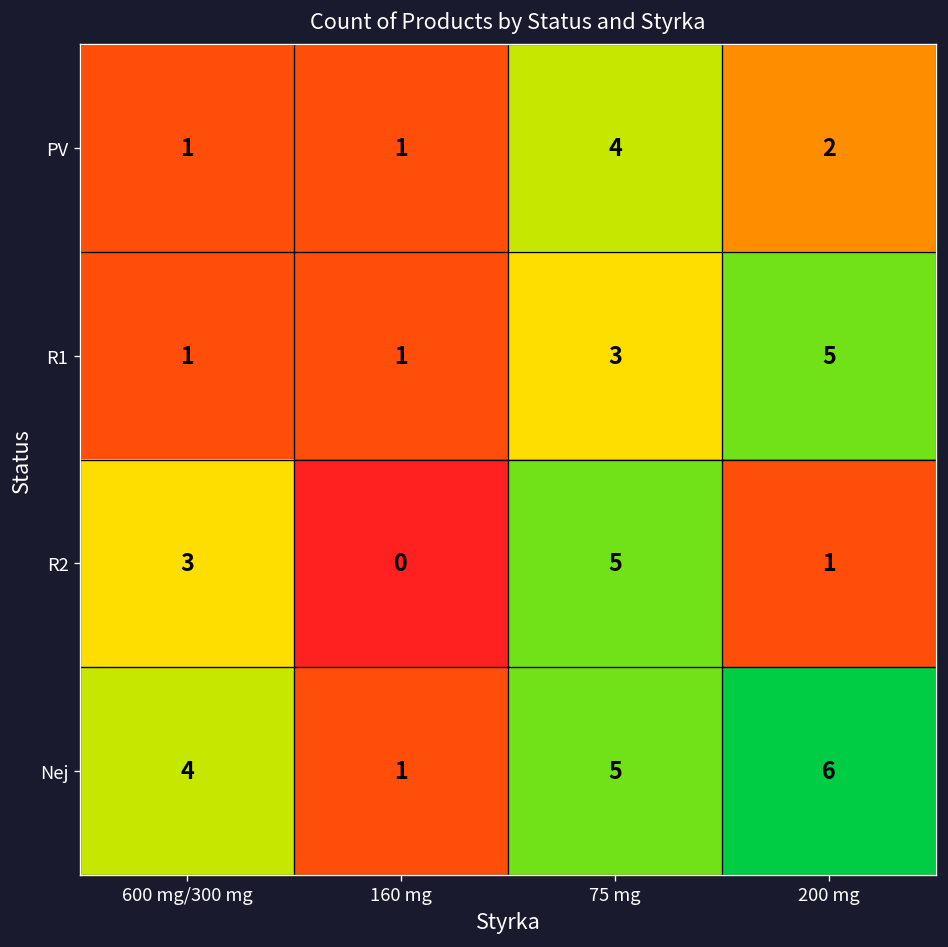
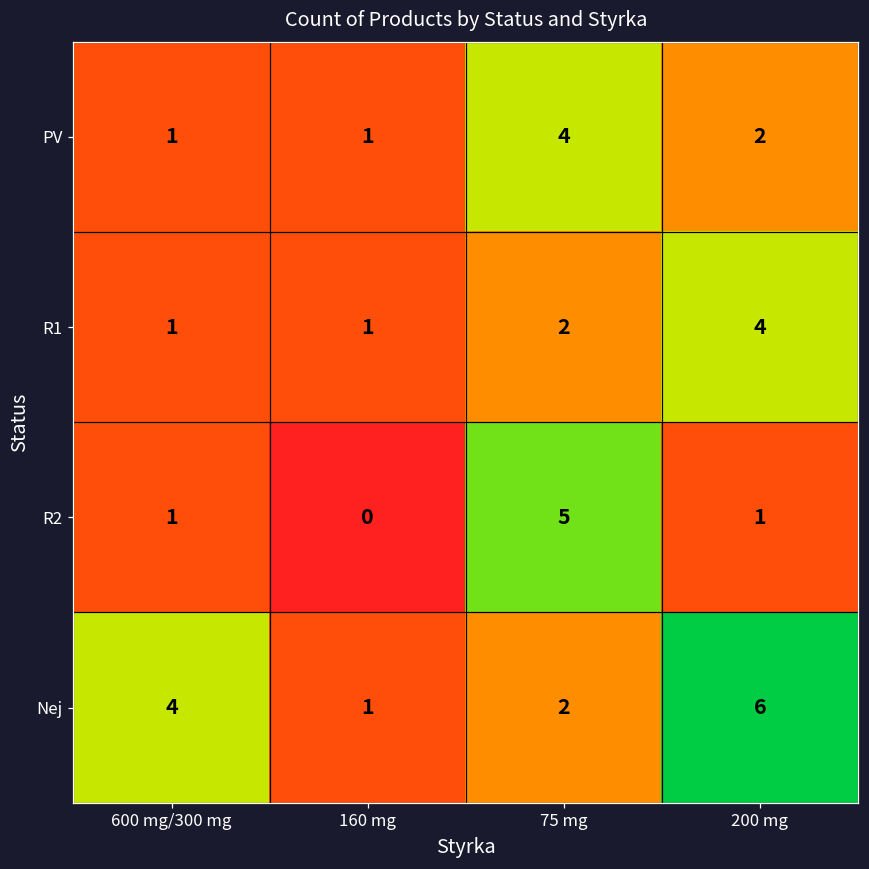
  {
    "PV": {
      "600 mg/300 mg": 1,
      "160 mg": 1,
      "75 mg": 4,
      "200 mg": 2
    },
    "R1": {
      "600 mg/300 mg": 1,
      "160 mg": 1,
-     "75 mg": 3,
-     "200 mg": 5
+     "75 mg": 2,
+     "200 mg": 4
    },
    "R2": {
-     "600 mg/300 mg": 3,
+     "600 mg/300 mg": 1,
      "160 mg": 0,
      "75 mg": 5,
      "200 mg": 1
    },
    "Nej": {
      "600 mg/300 mg": 4,
      "160 mg": 1,
-     "75 mg": 5,
+     "75 mg": 2,
      "200 mg": 6
    }
  }
